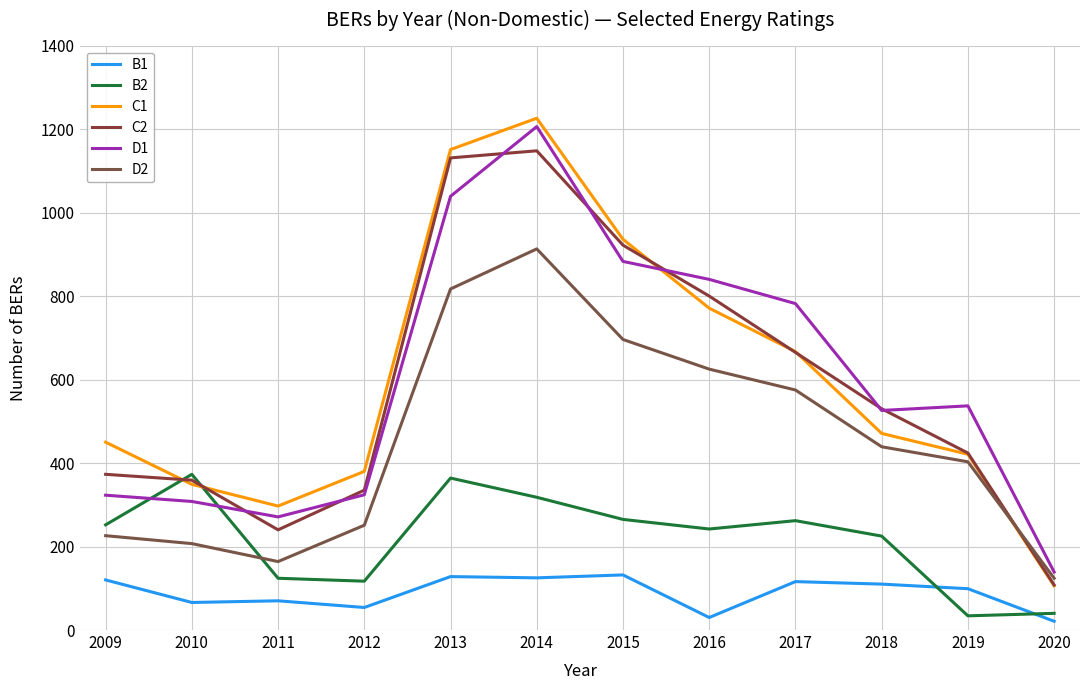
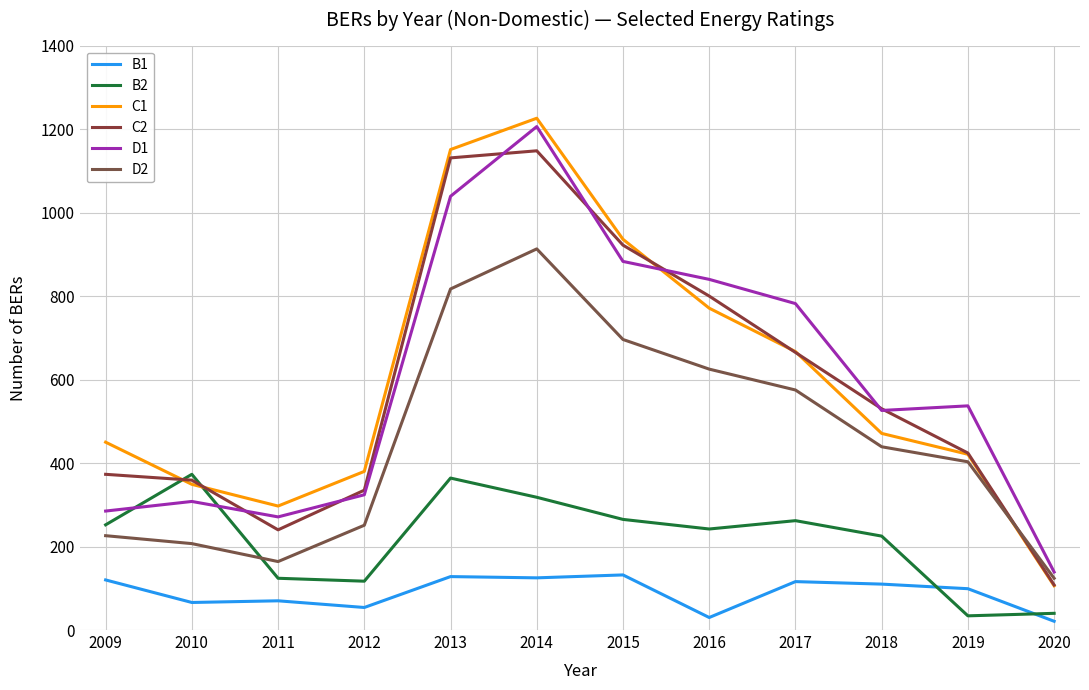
  {
    "B1": {
      "2009": 120,
      "2010": 70,
      "2011": 70,
      "2012": 50,
      "2013": 130,
      "2014": 130,
      "2015": 130,
      "2016": 30,
      "2017": 120,
      "2018": 110,
      "2019": 100,
      "2020": 20
    },
    "B2": {
      "2009": 250,
      "2010": 370,
      "2011": 120,
      "2012": 120,
      "2013": 360,
      "2014": 320,
      "2015": 270,
      "2016": 240,
      "2017": 260,
      "2018": 230,
      "2019": 30,
      "2020": 40
    },
    "C1": {
      "2009": 450,
      "2010": 350,
      "2011": 300,
      "2012": 380,
      "2013": 1150,
      "2014": 1230,
      "2015": 940,
      "2016": 770,
      "2018": 470
    },
    "D1": {
-     "2009": 320,
+     "2009": 290,
      "2010": 310,
      "2011": 270,
      "2012": 320,
      "2013": 1040,
      "2014": 1210,
      "2015": 880,
      "2016": 840,
      "2017": 780,
      "2019": 540,
      "2020": 140
    }
  }
